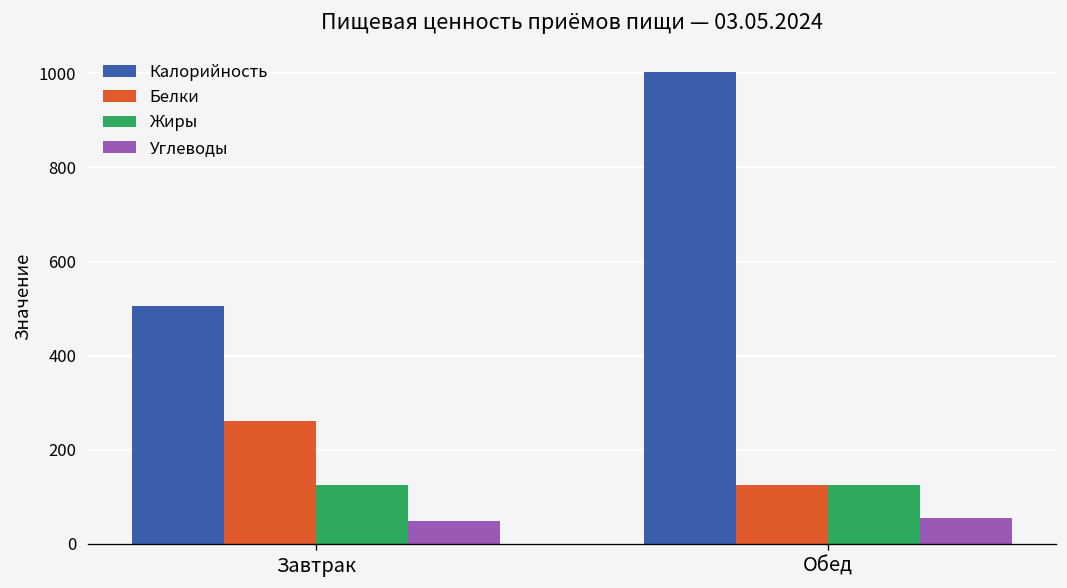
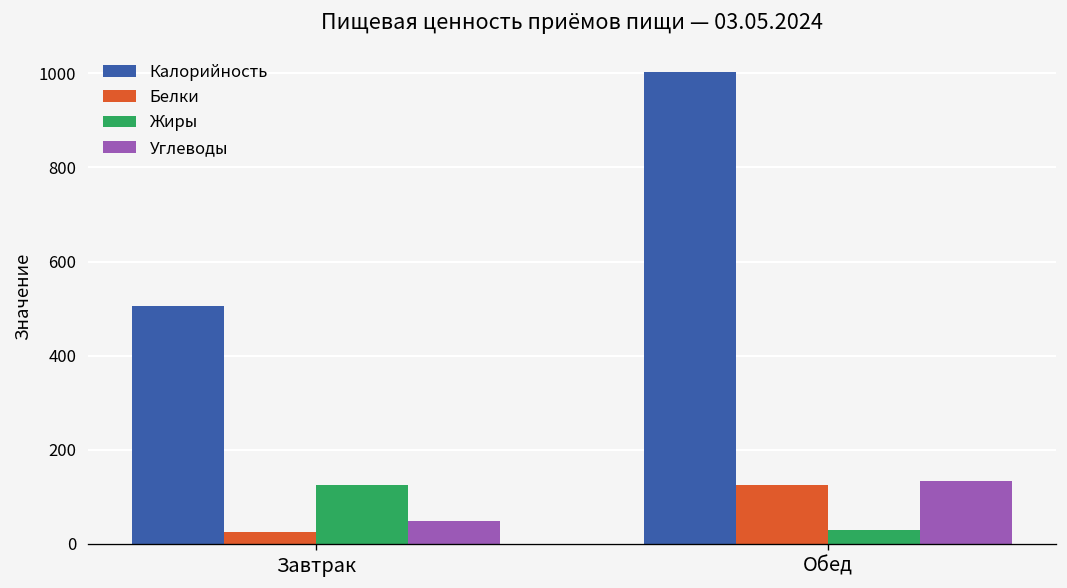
  {
    "Калорийность": {
      "Завтрак": 510,
      "Обед": 1000
    },
    "Белки": {
-     "Завтрак": 260,
+     "Завтрак": 30,
      "Обед": 130
    },
    "Жиры": {
      "Завтрак": 130,
-     "Обед": 130
+     "Обед": 30
    },
    "Углеводы": {
      "Завтрак": 50,
-     "Обед": 60
+     "Обед": 130
    }
  }
